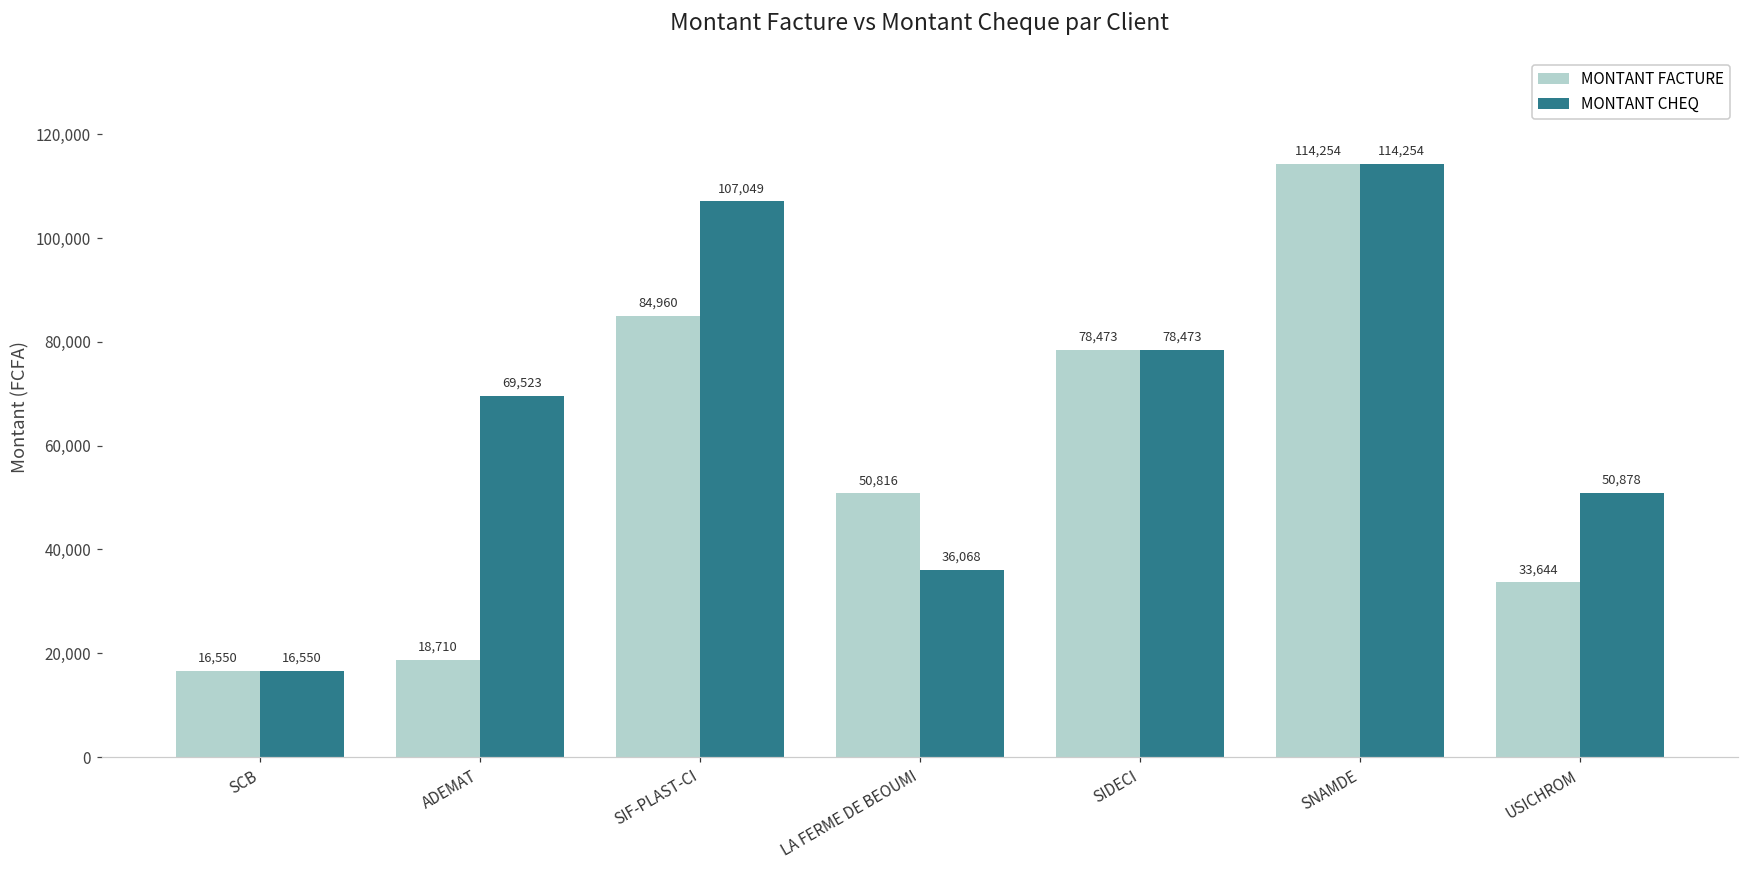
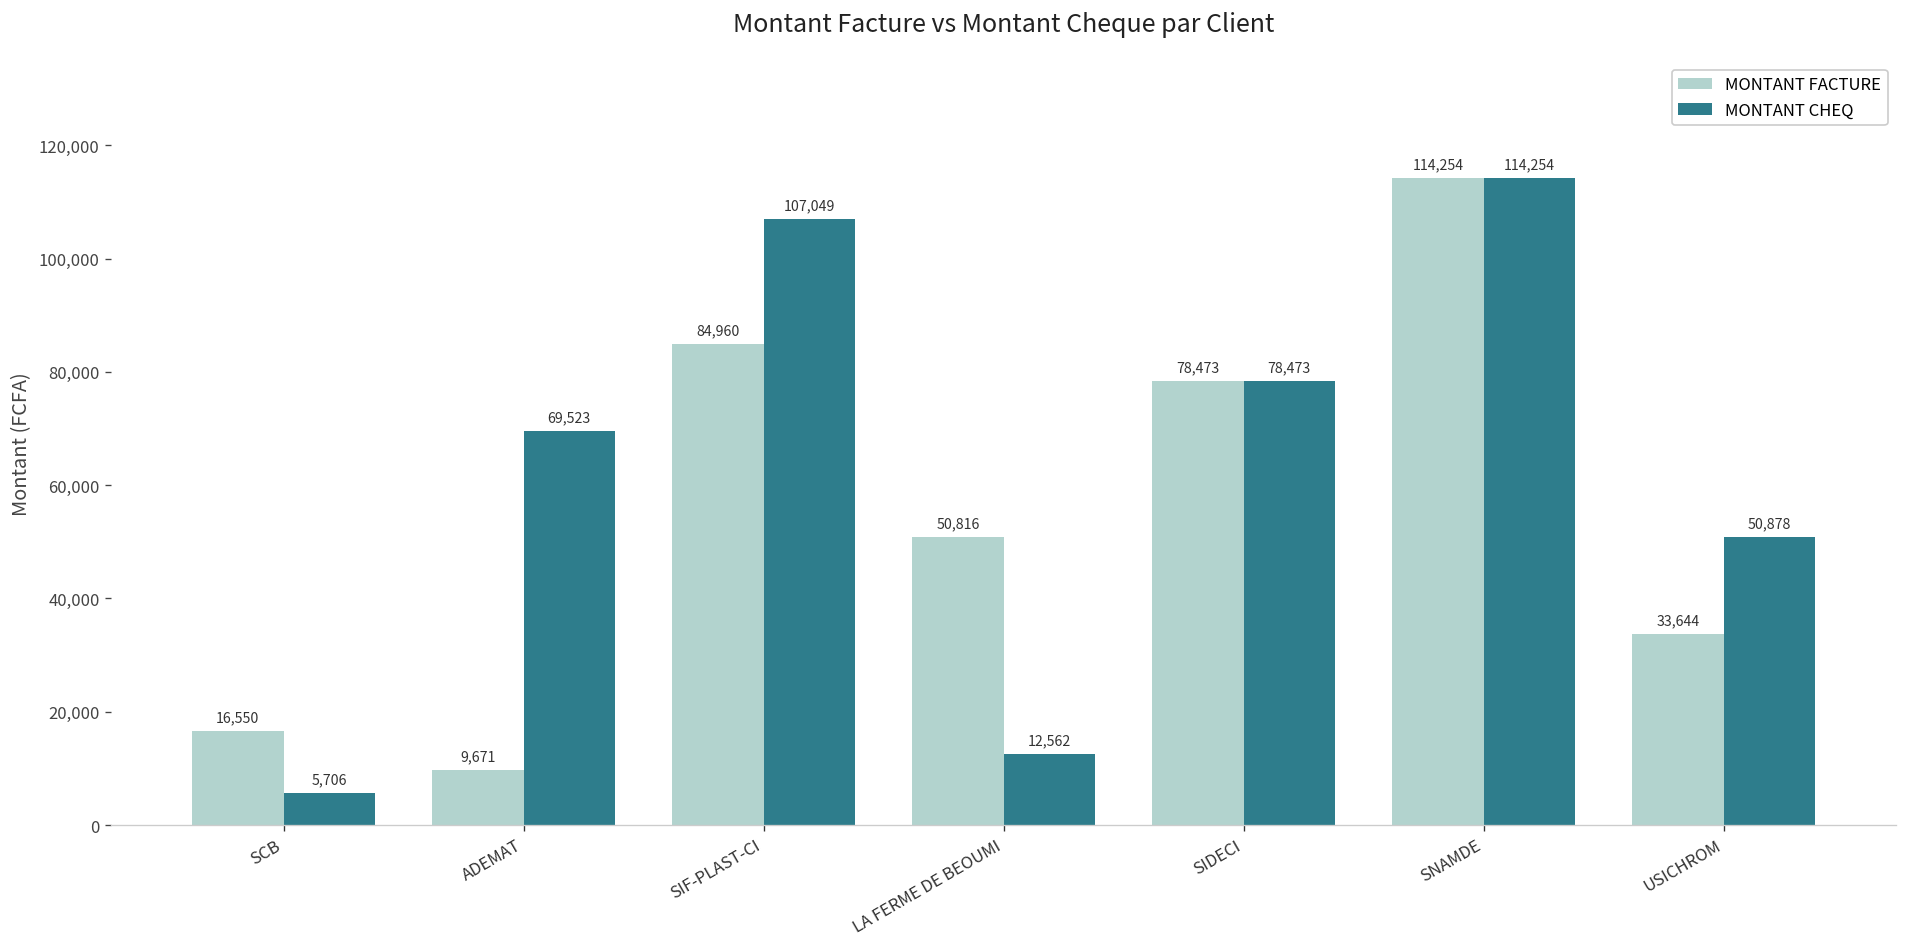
  {
    "MONTANT FACTURE": {
      "SCB": "16,550",
-     "ADEMAT": "18,710",
+     "ADEMAT": "9,671",
      "SIF-PLAST-CI": "84,960",
      "LA FERME DE BEOUMI": "50,816",
      "SIDECI": "78,473",
      "SNAMDE": "114,254",
      "USICHROM": "33,644"
    },
    "MONTANT CHEQ": {
-     "SCB": "16,550",
+     "SCB": "5,706",
      "ADEMAT": "69,523",
      "SIF-PLAST-CI": "107,049",
-     "LA FERME DE BEOUMI": "36,068",
+     "LA FERME DE BEOUMI": "12,562",
      "SIDECI": "78,473",
      "SNAMDE": "114,254",
      "USICHROM": "50,878"
    }
  }
